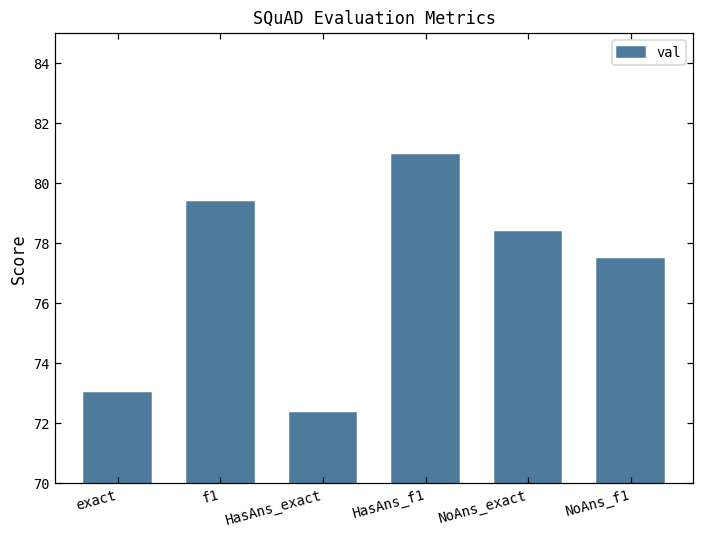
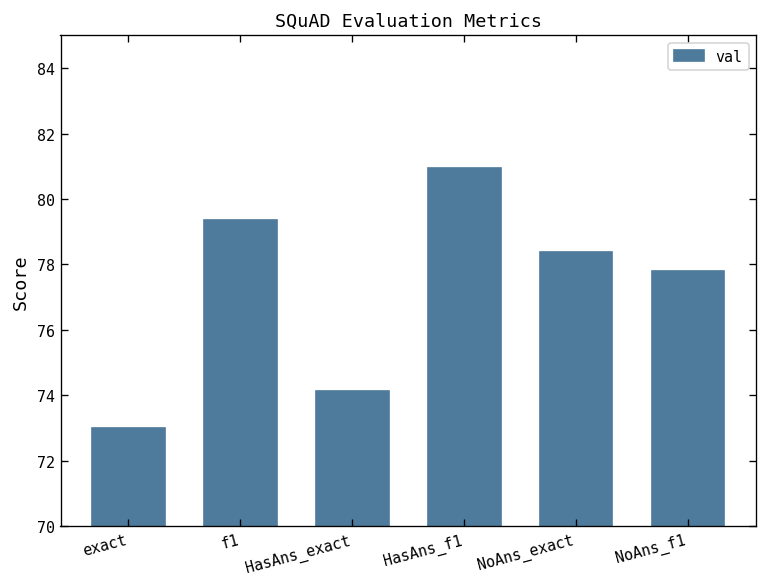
  {
    "exact": 73.0,
    "f1": 79.4,
-   "HasAns_exact": 72.3,
+   "HasAns_exact": 74.1,
    "HasAns_f1": 80.9,
    "NoAns_exact": 78.4,
-   "NoAns_f1": 77.5
+   "NoAns_f1": 77.8
  }
